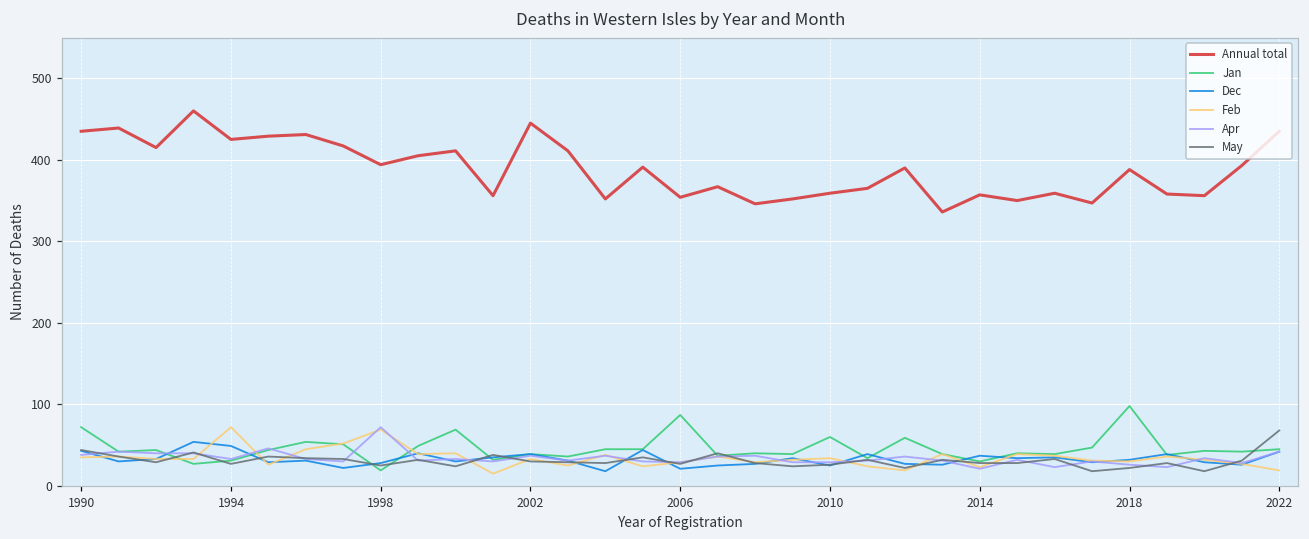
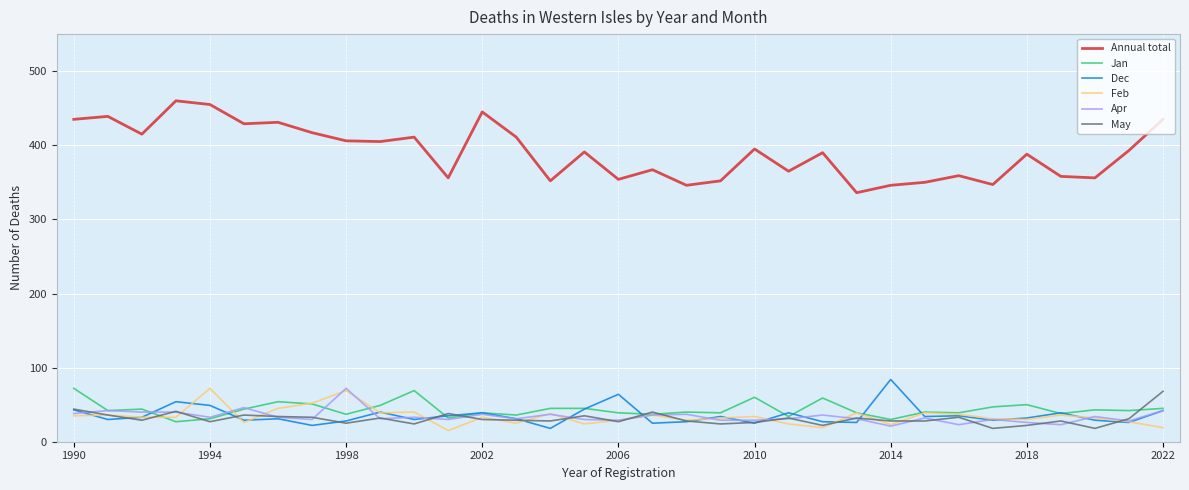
  {
    "Annual total": {
      "1990": 440,
-     "1994": 430,
-     "1998": 390,
+     "1994": 460,
+     "1998": 410,
      "2002": 450,
      "2006": 350,
-     "2010": 360,
-     "2014": 360,
+     "2010": 400,
+     "2014": 350,
      "2018": 390
    },
    "Jan": {
      "1990": 70,
-     "1998": 20,
-     "2006": 90,
+     "1998": 40,
+     "2006": 40,
      "2010": 60,
-     "2018": 100
+     "2018": 50
    },
    "Dec": {
      "1994": 50,
-     "2006": 20,
-     "2014": 40
+     "2006": 60,
+     "2014": 80
    },
    "Feb": {
      "1994": 70,
      "2010": 30,
      "2022": 20
    },
    "Apr": {
      "2018": 30
    },
    "May": {
      "1994": 30,
      "2018": 20,
      "2022": 70
    }
  }
